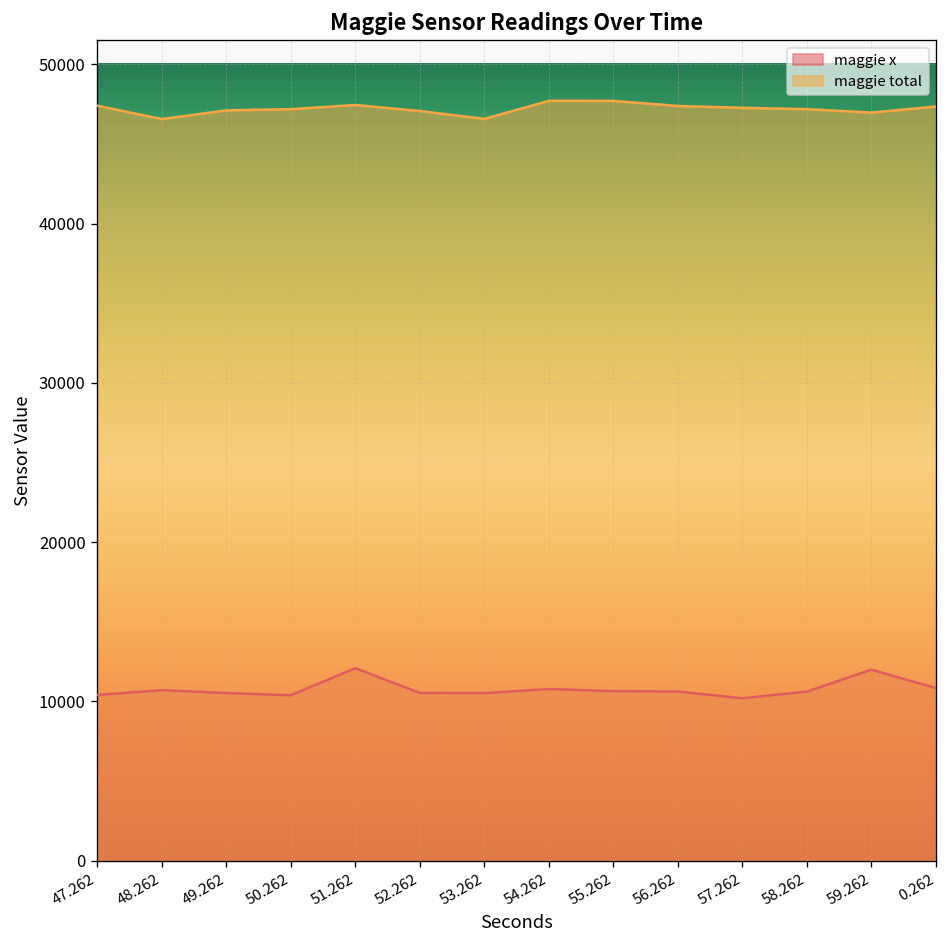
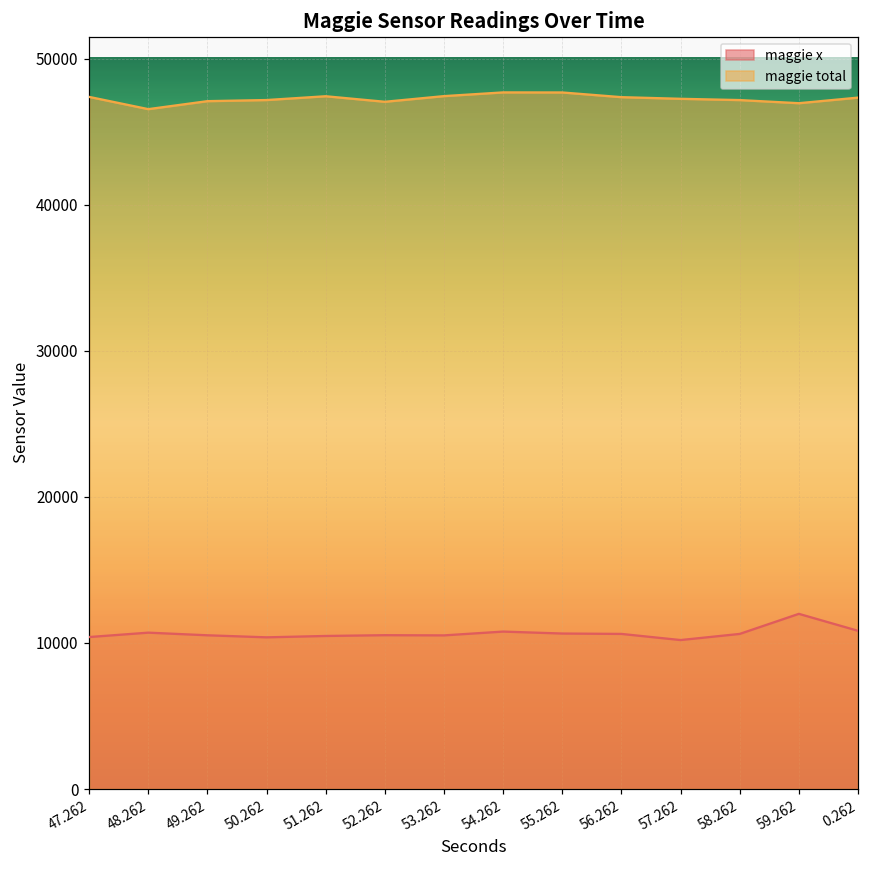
  {
    "maggie x": {
      "47.262": 10400,
      "48.262": 10700,
      "49.262": 10500,
      "50.262": 10400,
-     "51.262": 12100,
+     "51.262": 10500,
      "52.262": 10500,
      "53.262": 10500,
      "54.262": 10800,
      "55.262": 10600,
      "56.262": 10600,
      "57.262": 10200,
      "58.262": 10600,
      "59.262": 12000,
      "0.262": 10800
    },
    "maggie total": {
      "47.262": 47400,
      "48.262": 46600,
      "49.262": 47100,
      "50.262": 47200,
      "51.262": 47400,
      "52.262": 47100,
-     "53.262": 46600,
+     "53.262": 47500,
      "54.262": 47700,
      "55.262": 47700,
      "56.262": 47400,
      "57.262": 47300,
      "58.262": 47200,
      "59.262": 47000,
      "0.262": 47300
    }
  }
